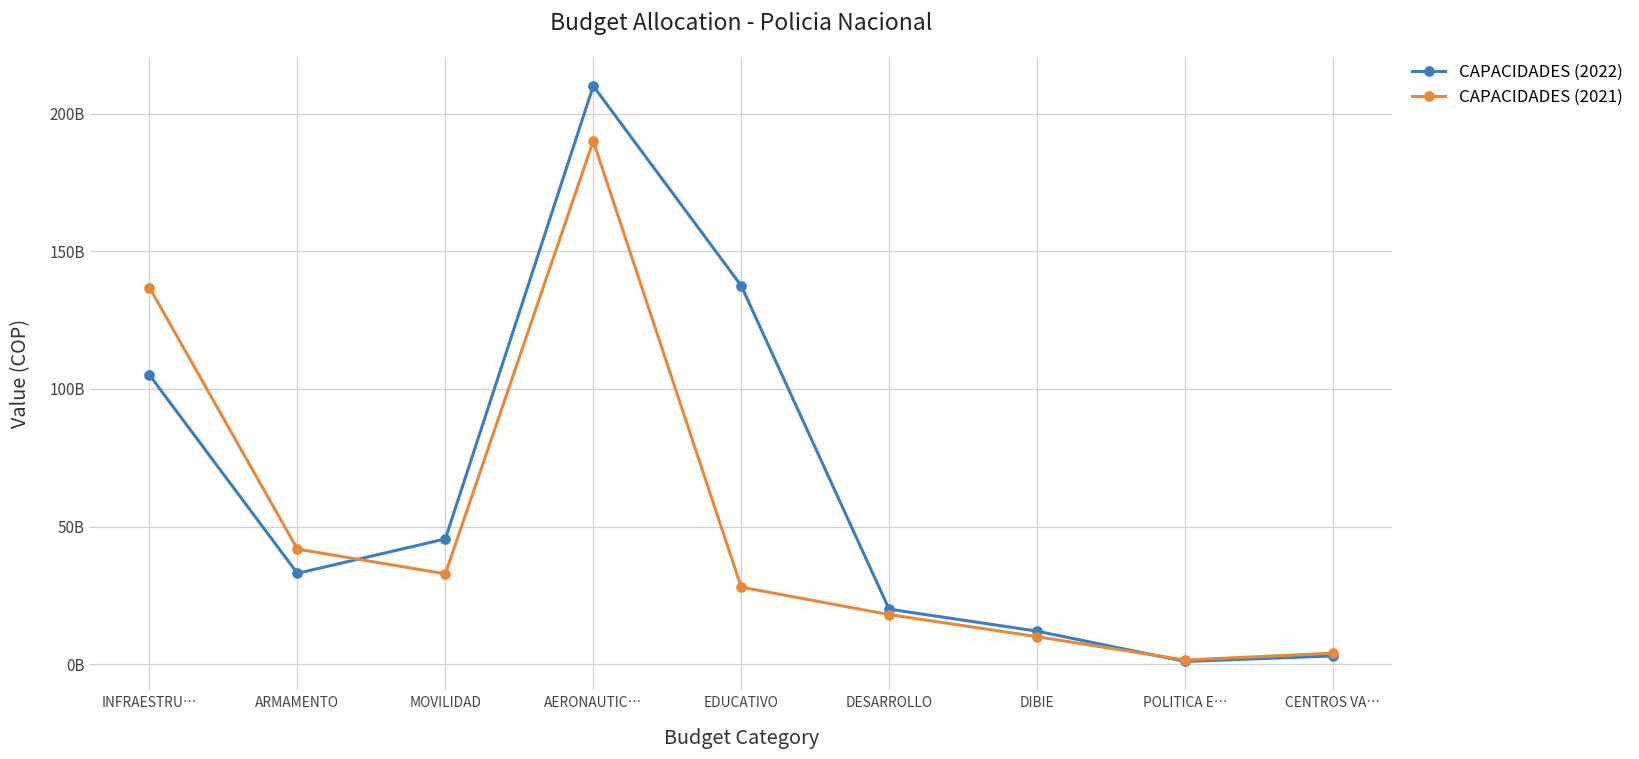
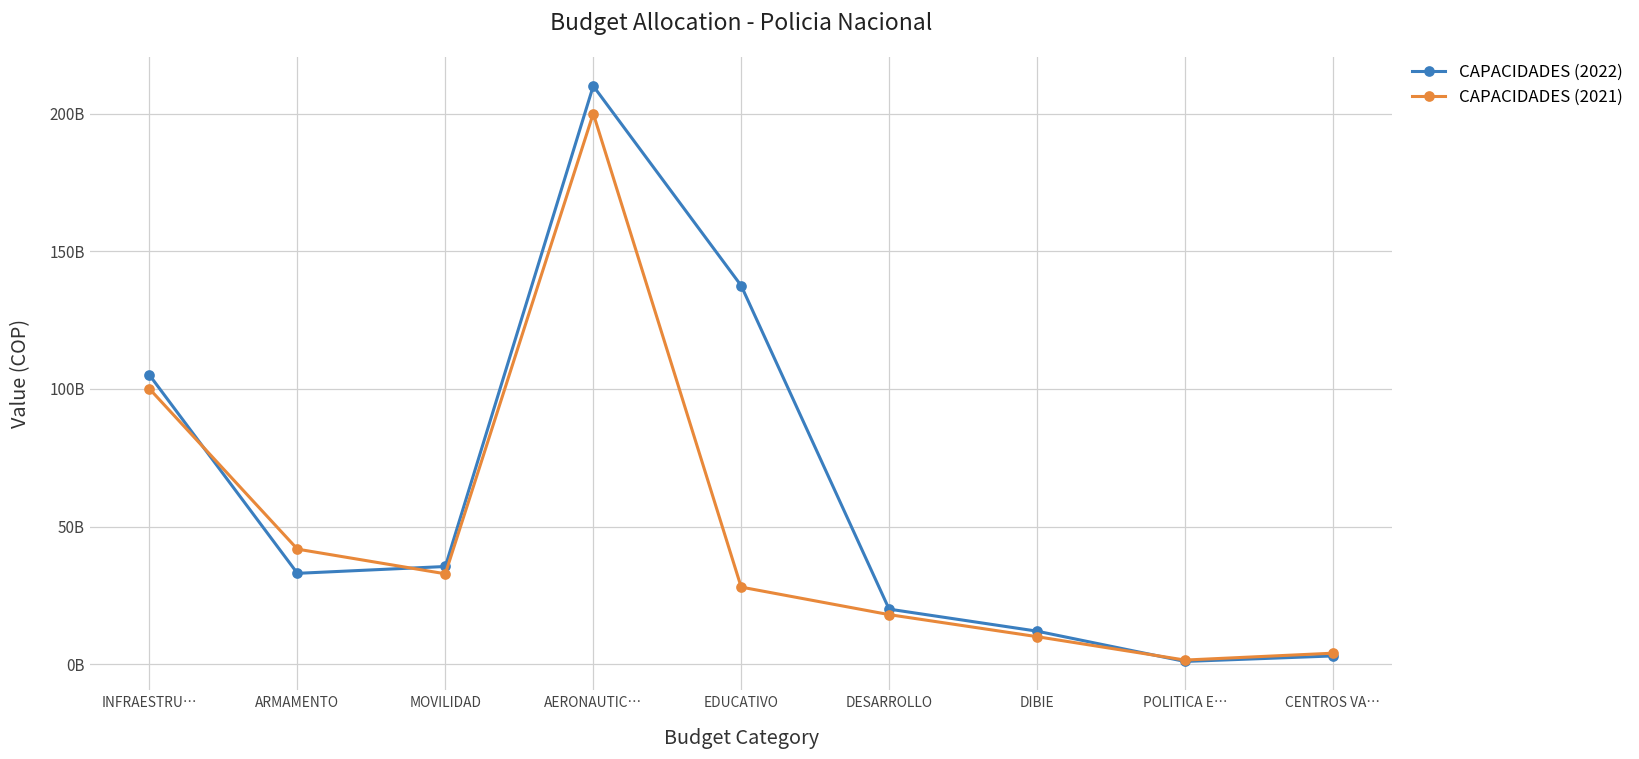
  {
    "CAPACIDADES (2022)": {
      "INFRAESTRU…": 105000000000,
      "ARMAMENTO": 33000000000,
-     "MOVILIDAD": 46000000000,
+     "MOVILIDAD": 35000000000,
      "AERONAUTIC…": 210000000000,
      "EDUCATIVO": 137000000000,
      "DESARROLLO": 20000000000,
      "DIBIE": 12000000000
    },
    "CAPACIDADES (2021)": {
-     "INFRAESTRU…": 137000000000,
+     "INFRAESTRU…": 100000000000,
      "ARMAMENTO": 42000000000,
      "MOVILIDAD": 33000000000,
-     "AERONAUTIC…": 190000000000,
+     "AERONAUTIC…": 200000000000,
      "EDUCATIVO": 28000000000,
      "DESARROLLO": 18000000000,
      "DIBIE": 10000000000
    }
  }
